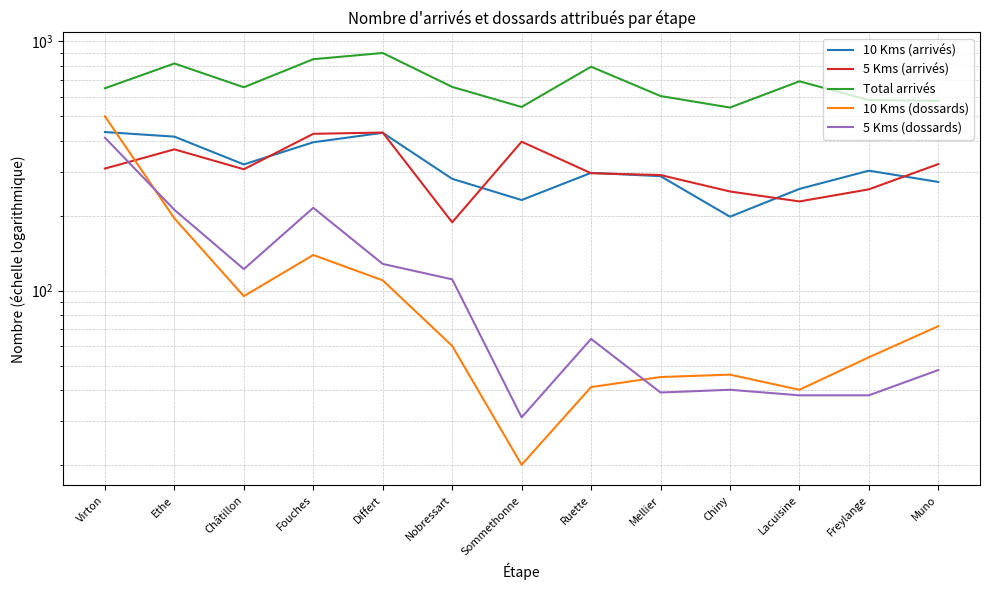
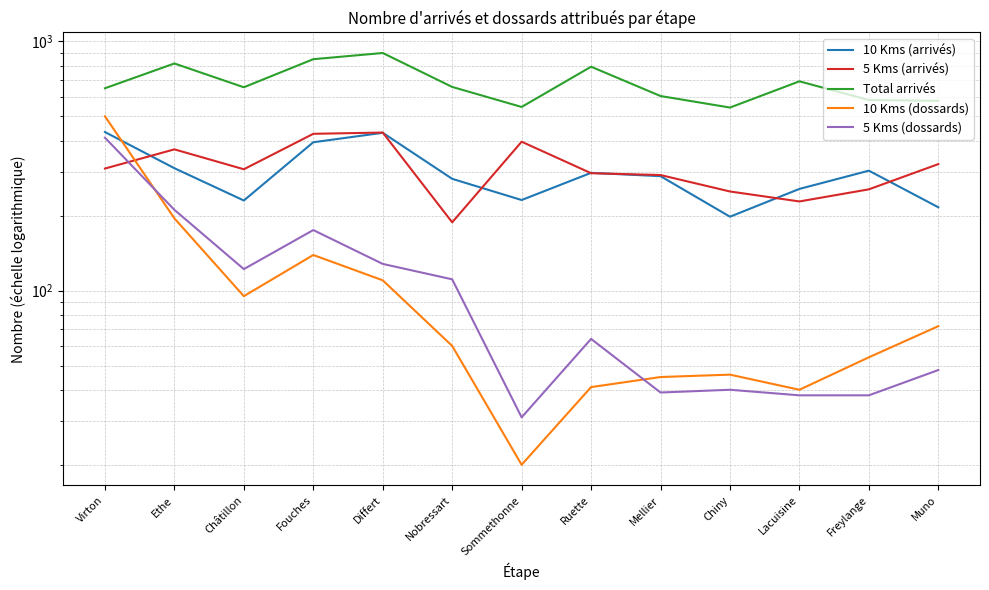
  {
    "10 Kms (arrivés)": {
      "Virton": 430,
-     "Ethe": 420,
-     "Châtillon": 320,
+     "Ethe": 310,
+     "Châtillon": 230,
      "Fouches": 390,
      "Nobressart": 280,
      "Sommethonne": 230,
      "Chiny": 200,
      "Lacuisine": 260,
      "Freylange": 300,
-     "Muno": 270
+     "Muno": 220
    },
    "5 Kms (arrivés)": {
      "Virton": 310,
      "Ethe": 370,
      "Châtillon": 310,
      "Fouches": 430,
      "Nobressart": 190,
      "Sommethonne": 400,
      "Chiny": 250,
      "Lacuisine": 230,
      "Freylange": 260,
      "Muno": 320
    },
    "Total arrivés": {
      "Virton": 650,
      "Ethe": 820,
      "Châtillon": 660,
      "Fouches": 850,
      "Differt": 900,
      "Nobressart": 660,
      "Sommethonne": 550,
      "Ruette": 790,
      "Mellier": 600,
      "Chiny": 540,
      "Lacuisine": 690
    },
    "10 Kms (dossards)": {
      "Virton": 500,
      "Ethe": 200,
      "Châtillon": 95,
      "Fouches": 140,
      "Differt": 110,
      "Nobressart": 60,
      "Sommethonne": 20,
      "Ruette": 41,
      "Mellier": 45,
      "Chiny": 46,
      "Lacuisine": 40,
      "Freylange": 54,
      "Muno": 72
    },
    "5 Kms (dossards)": {
      "Virton": 410,
      "Ethe": 210,
      "Châtillon": 120,
-     "Fouches": 220,
+     "Fouches": 180,
      "Differt": 130,
      "Nobressart": 110,
      "Sommethonne": 31,
      "Ruette": 64,
      "Mellier": 39,
      "Chiny": 40,
      "Lacuisine": 38,
      "Freylange": 38,
      "Muno": 48
    }
  }
